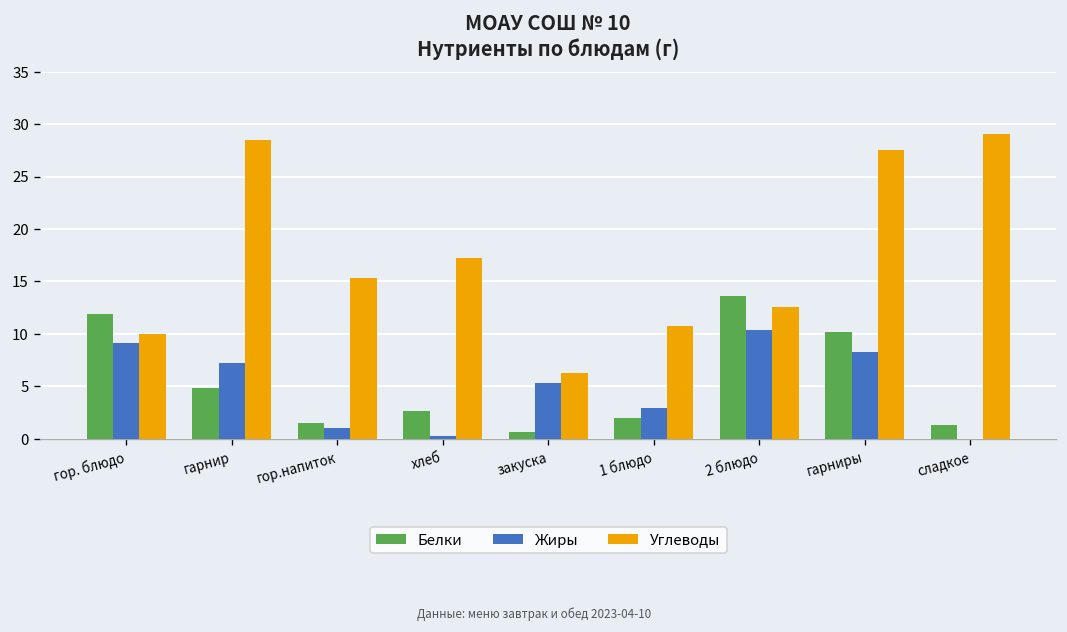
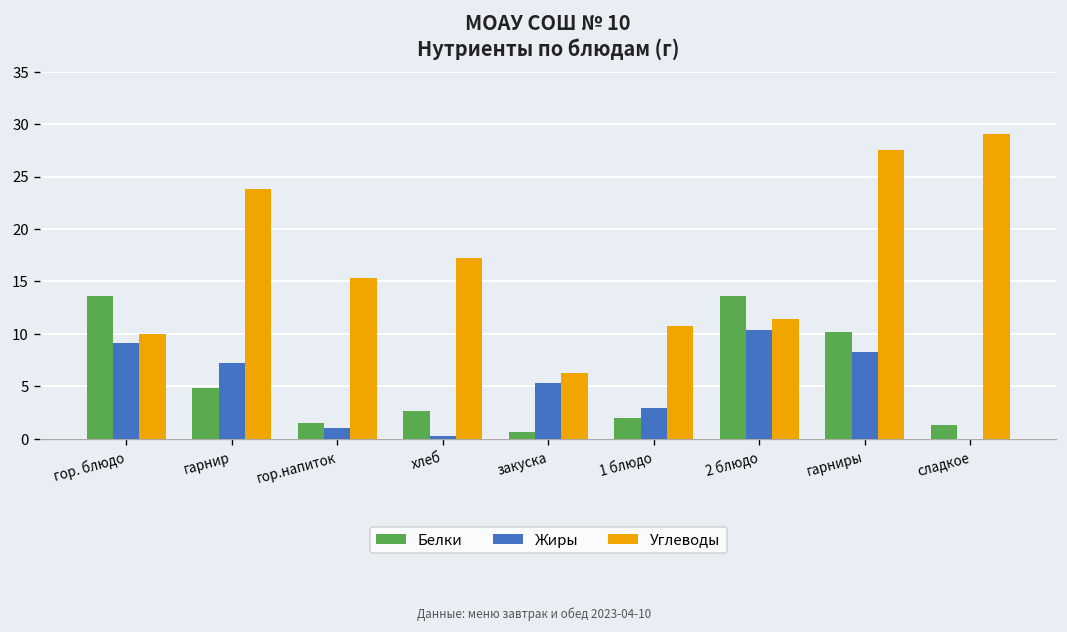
  {
    "Белки": {
-     "гор. блюдо": 12,
+     "гор. блюдо": 14,
      "гарнир": 5,
      "гор.напиток": 2,
      "хлеб": 3,
      "закуска": 1,
      "1 блюдо": 2,
      "2 блюдо": 14,
      "гарниры": 10,
      "сладкое": 1
    },
    "Жиры": {
      "гор. блюдо": 9,
      "гарнир": 7,
      "гор.напиток": 1,
      "закуска": 5,
      "1 блюдо": 3,
      "2 блюдо": 10,
      "гарниры": 8,
      "сладкое": 0
    },
    "Углеводы": {
      "гор. блюдо": 10,
-     "гарнир": 29,
+     "гарнир": 24,
      "гор.напиток": 15,
      "хлеб": 17,
      "закуска": 6,
      "1 блюдо": 11,
-     "2 блюдо": 13,
+     "2 блюдо": 11,
      "гарниры": 28,
      "сладкое": 29
    }
  }
